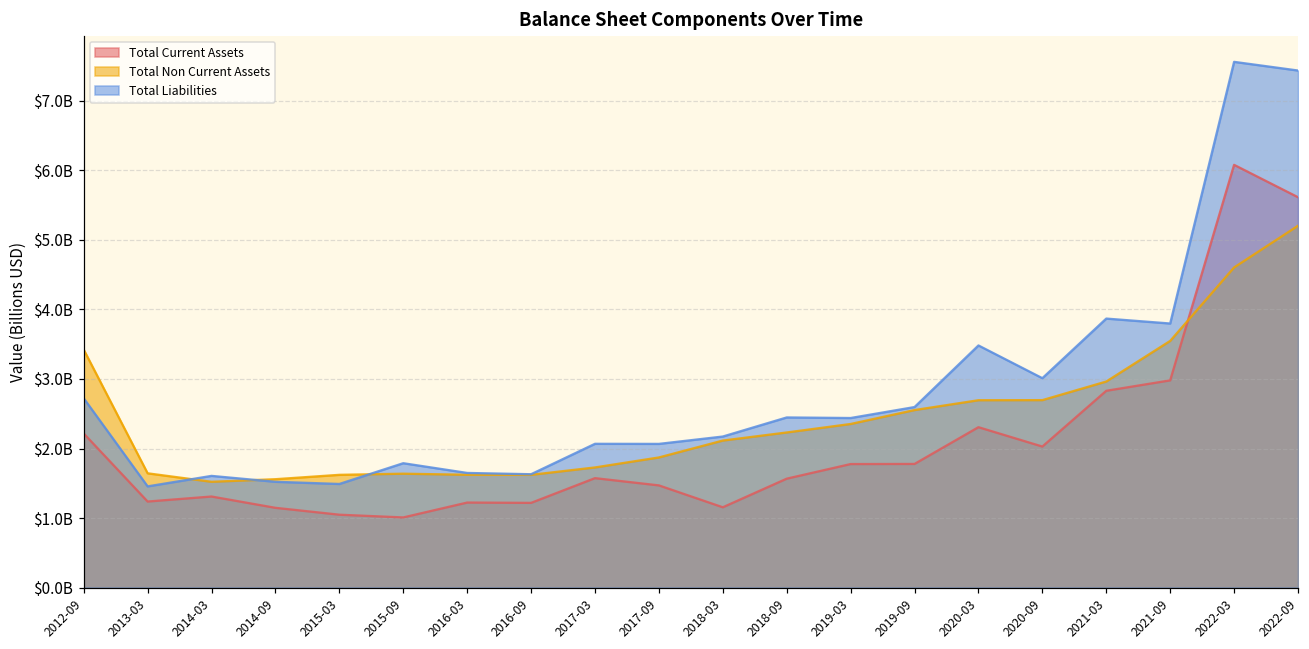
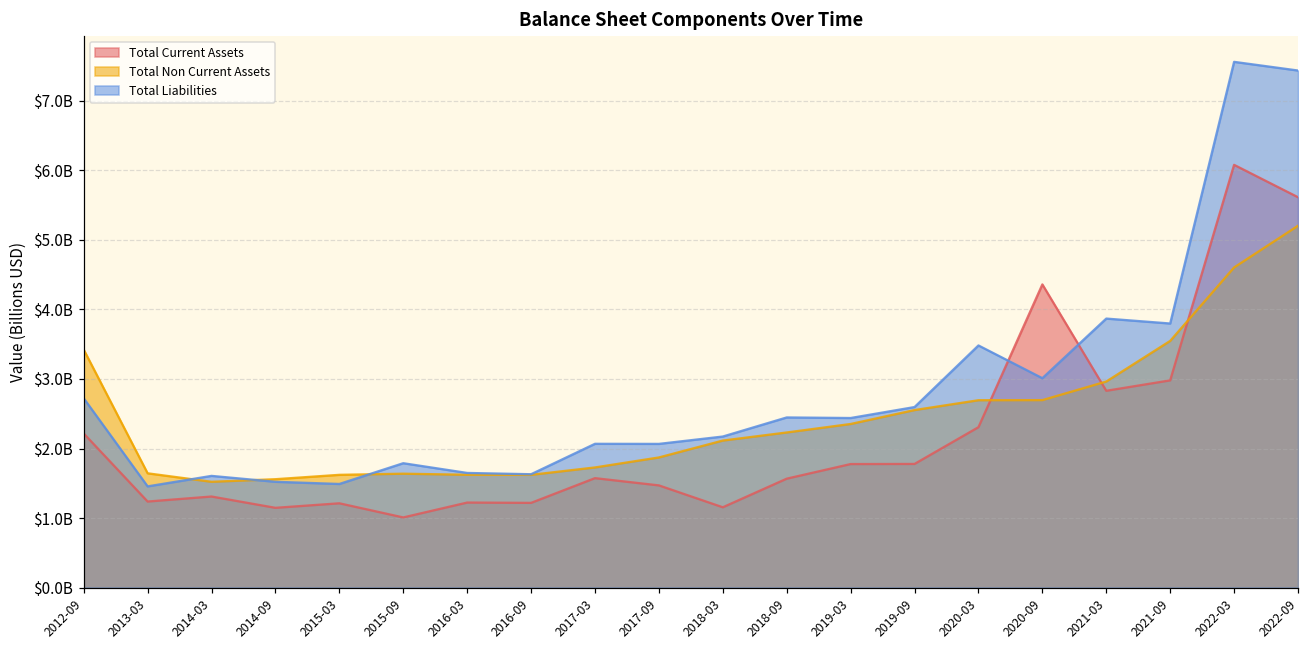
  {
    "Total Current Assets": {
      "2012-09": "$2200000000",
      "2013-03": "$1200000000",
      "2014-03": "$1300000000",
      "2014-09": "$1100000000",
-     "2015-03": "$1000000000",
+     "2015-03": "$1200000000",
      "2015-09": "$1000000000",
      "2016-03": "$1200000000",
      "2016-09": "$1200000000",
      "2017-03": "$1600000000",
      "2017-09": "$1500000000",
      "2018-03": "$1200000000",
      "2018-09": "$1600000000",
      "2019-03": "$1800000000",
      "2019-09": "$1800000000",
      "2020-03": "$2300000000",
-     "2020-09": "$2000000000",
+     "2020-09": "$4400000000",
      "2021-03": "$2800000000",
      "2021-09": "$3000000000",
      "2022-03": "$6100000000",
      "2022-09": "$5600000000"
    },
    "Total Non Current Assets": {
      "2012-09": "$3400000000",
      "2013-03": "$1600000000",
      "2014-03": "$1500000000",
      "2015-03": "$1600000000",
      "2015-09": "$1600000000",
      "2017-03": "$1700000000",
      "2017-09": "$1900000000",
      "2018-03": "$2100000000",
      "2018-09": "$2200000000",
      "2019-03": "$2400000000",
      "2019-09": "$2600000000",
      "2020-03": "$2700000000",
      "2020-09": "$2700000000",
      "2021-03": "$3000000000",
      "2021-09": "$3500000000",
      "2022-03": "$4600000000",
      "2022-09": "$5200000000"
    },
    "Total Liabilities": {
      "2012-09": "$2700000000",
      "2013-03": "$1500000000",
      "2014-03": "$1600000000",
      "2015-03": "$1500000000",
      "2015-09": "$1800000000",
      "2017-03": "$2100000000",
      "2017-09": "$2100000000",
      "2018-03": "$2200000000",
      "2018-09": "$2400000000",
      "2019-03": "$2400000000",
      "2019-09": "$2600000000",
      "2020-03": "$3500000000",
      "2020-09": "$3000000000",
      "2021-03": "$3900000000",
      "2021-09": "$3800000000",
      "2022-03": "$7600000000",
      "2022-09": "$7400000000"
    }
  }
